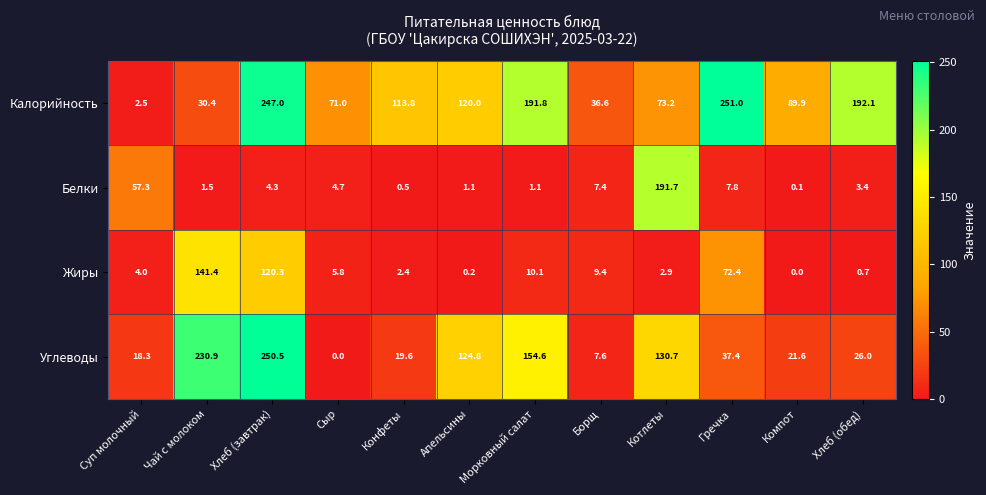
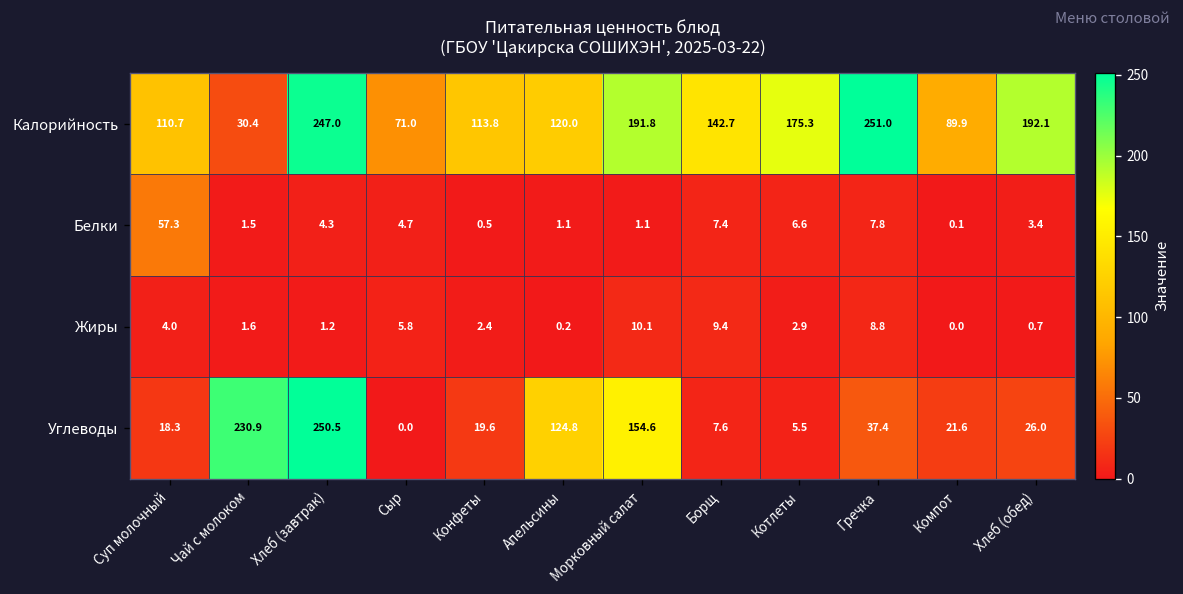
  {
    "Калорийность": {
-     "Суп молочный": 2.5,
+     "Суп молочный": 110.7,
      "Чай с молоком": 30.4,
      "Хлеб (завтрак)": 247.0,
      "Сыр": 71.0,
      "Конфеты": 113.8,
      "Апельсины": 120.0,
      "Морковный салат": 191.8,
-     "Борщ": 36.6,
-     "Котлеты": 73.2,
+     "Борщ": 142.7,
+     "Котлеты": 175.3,
      "Гречка": 251.0,
      "Компот": 89.9,
      "Хлеб (обед)": 192.1
    },
    "Белки": {
      "Суп молочный": 57.3,
      "Чай с молоком": 1.5,
      "Хлеб (завтрак)": 4.3,
      "Сыр": 4.7,
      "Конфеты": 0.5,
      "Апельсины": 1.1,
      "Морковный салат": 1.1,
      "Борщ": 7.4,
-     "Котлеты": 191.7,
+     "Котлеты": 6.6,
      "Гречка": 7.8,
      "Компот": 0.1,
      "Хлеб (обед)": 3.4
    },
    "Жиры": {
      "Суп молочный": 4.0,
-     "Чай с молоком": 141.4,
-     "Хлеб (завтрак)": 120.3,
+     "Чай с молоком": 1.6,
+     "Хлеб (завтрак)": 1.2,
      "Сыр": 5.8,
      "Конфеты": 2.4,
      "Апельсины": 0.2,
      "Морковный салат": 10.1,
      "Борщ": 9.4,
      "Котлеты": 2.9,
-     "Гречка": 72.4,
+     "Гречка": 8.8,
      "Компот": 0.0,
      "Хлеб (обед)": 0.7
    },
    "Углеводы": {
      "Суп молочный": 18.3,
      "Чай с молоком": 230.9,
      "Хлеб (завтрак)": 250.5,
      "Сыр": 0.0,
      "Конфеты": 19.6,
      "Апельсины": 124.8,
      "Морковный салат": 154.6,
      "Борщ": 7.6,
-     "Котлеты": 130.7,
+     "Котлеты": 5.5,
      "Гречка": 37.4,
      "Компот": 21.6,
      "Хлеб (обед)": 26.0
    }
  }
